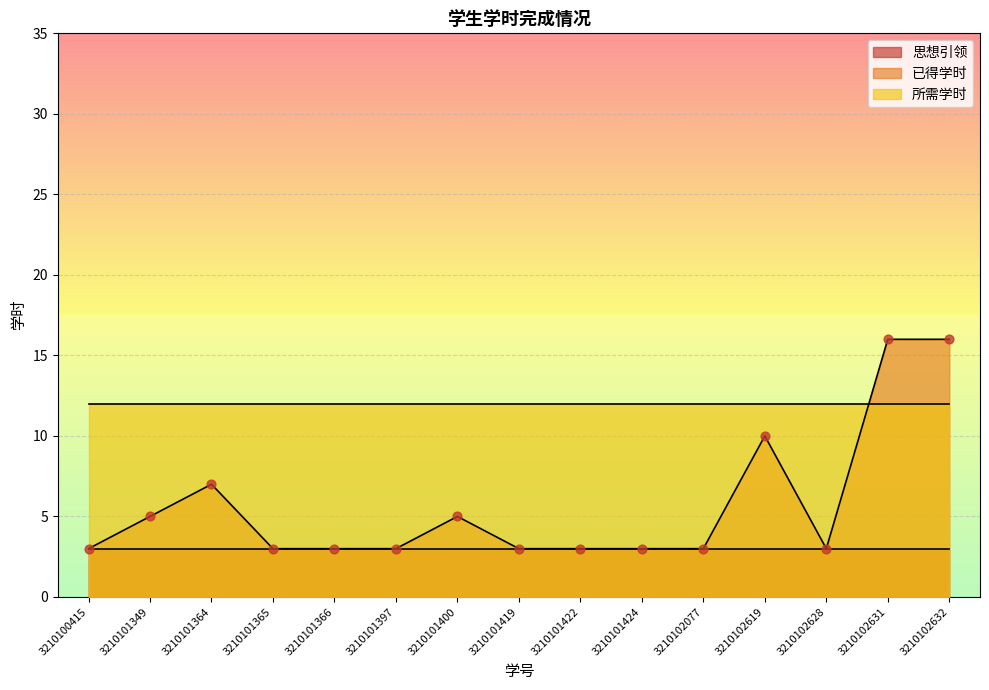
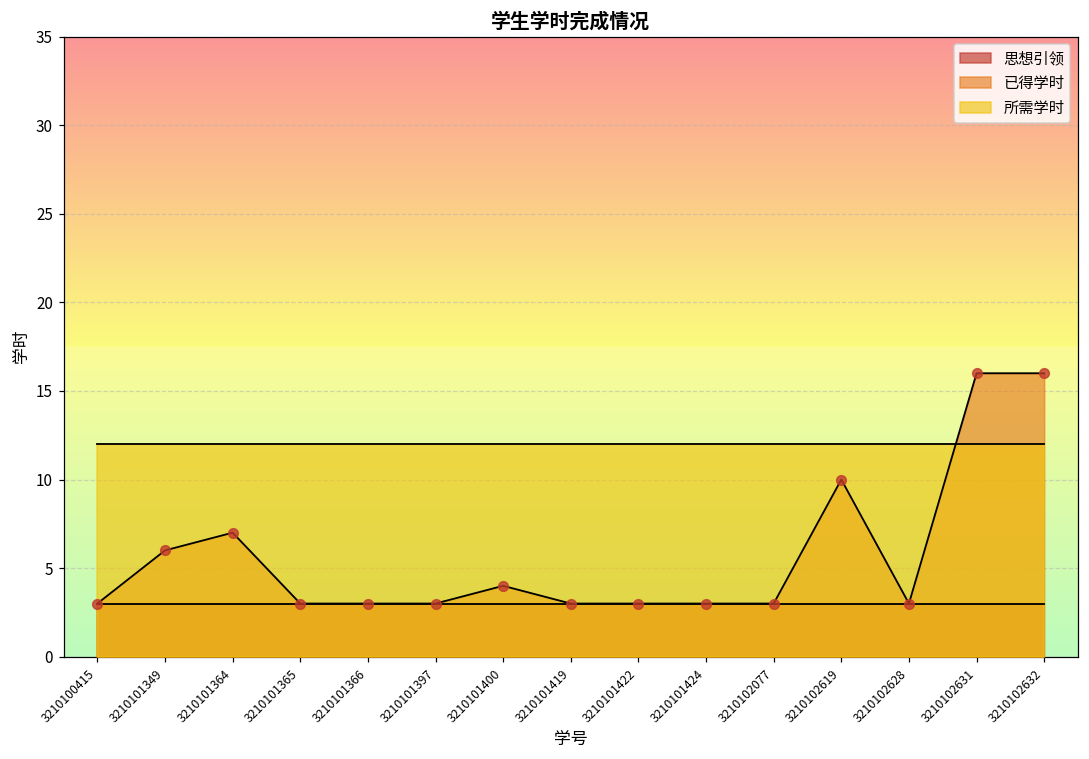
  {
    "思想引领": {
      "3210101349": 3,
      "3210101364": 3,
      "3210101400": 3,
      "3210102619": 3,
      "3210102631": 3,
      "3210102632": 3
    },
    "已得学时": {
-     "3210101349": 5,
+     "3210101349": 6,
      "3210101364": 7,
-     "3210101400": 5,
+     "3210101400": 4,
      "3210102619": 10,
      "3210102631": 16,
      "3210102632": 16
    },
    "所需学时": {
      "3210100415": 12,
      "3210101349": 12,
      "3210101364": 12,
      "3210101365": 12,
      "3210101366": 12,
      "3210101397": 12,
      "3210101400": 12,
      "3210101419": 12,
      "3210101422": 12,
      "3210101424": 12,
      "3210102077": 12,
      "3210102619": 12,
      "3210102628": 12,
      "3210102631": 12,
      "3210102632": 12
    }
  }
